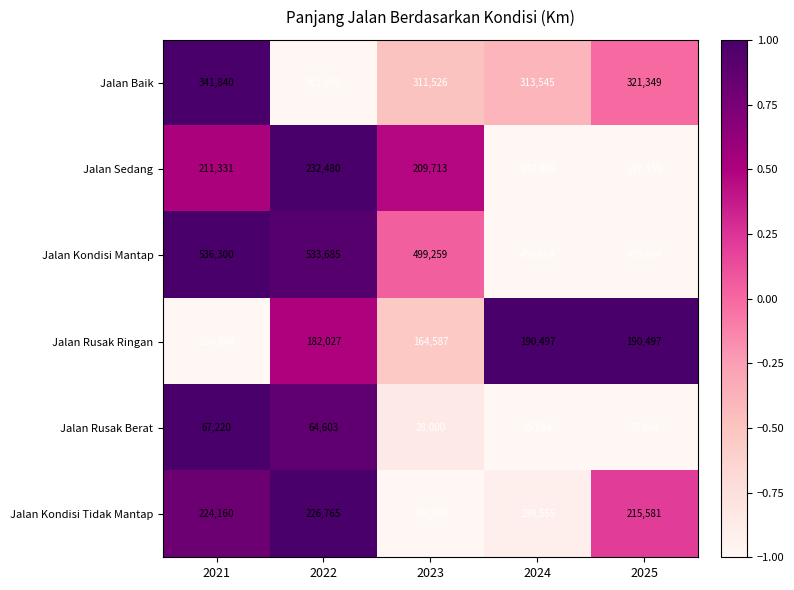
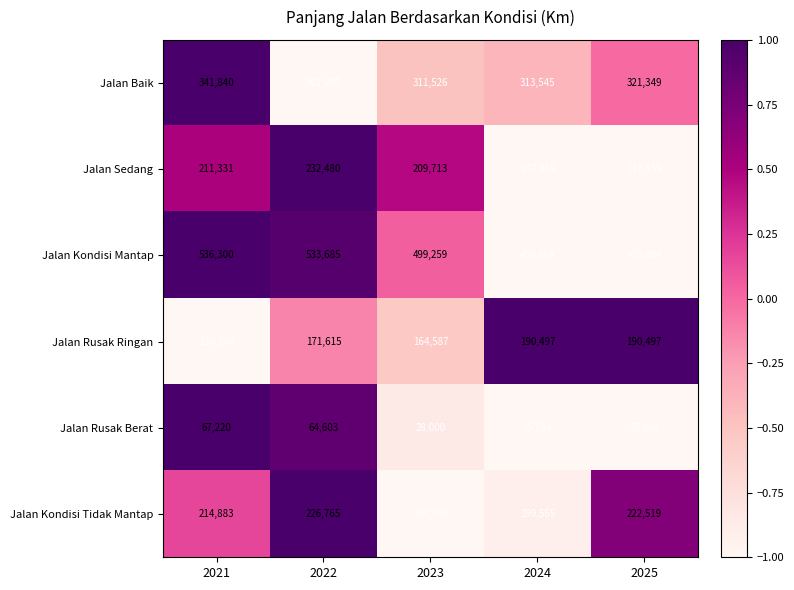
  {
    "Jalan Baik": {
      "2021": "341,840",
      "2023": "311,526",
      "2024": "313,545",
      "2025": "321,349"
    },
    "Jalan Sedang": {
      "2021": "211,331",
      "2022": "232,480",
      "2023": "209,713"
    },
    "Jalan Kondisi Mantap": {
      "2021": "536,300",
      "2022": "533,685",
      "2023": "499,259"
    },
    "Jalan Rusak Ringan": {
-     "2022": "182,027",
+     "2022": "171,615",
      "2023": "164,587",
      "2024": "190,497",
      "2025": "190,497"
    },
    "Jalan Rusak Berat": {
      "2021": "67,220",
      "2022": "64,603"
    },
    "Jalan Kondisi Tidak Mantap": {
-     "2021": "224,160",
+     "2021": "214,883",
      "2022": "226,765",
-     "2025": "215,581"
+     "2025": "222,519"
    }
  }
